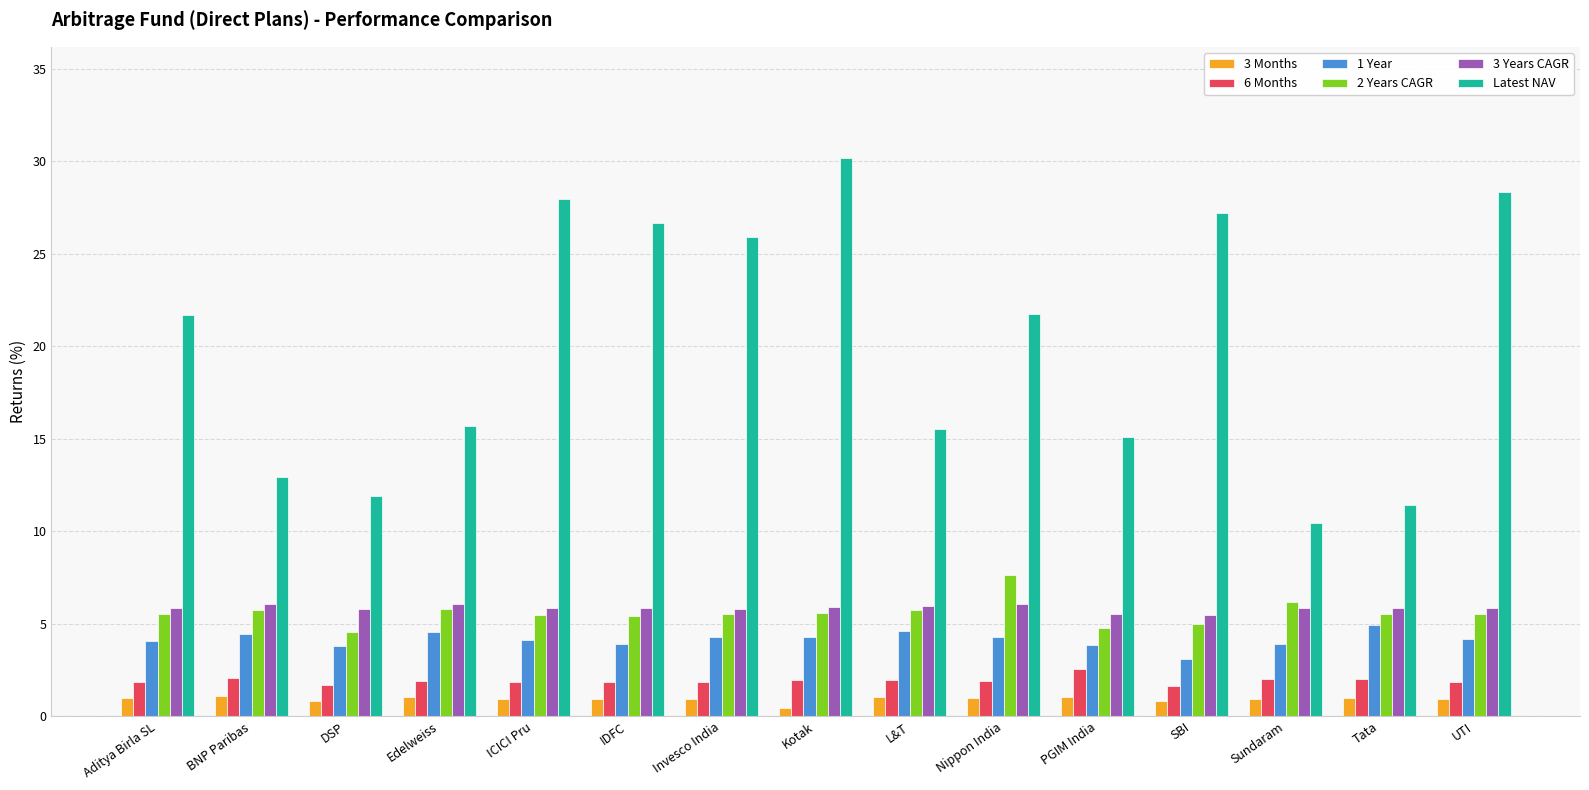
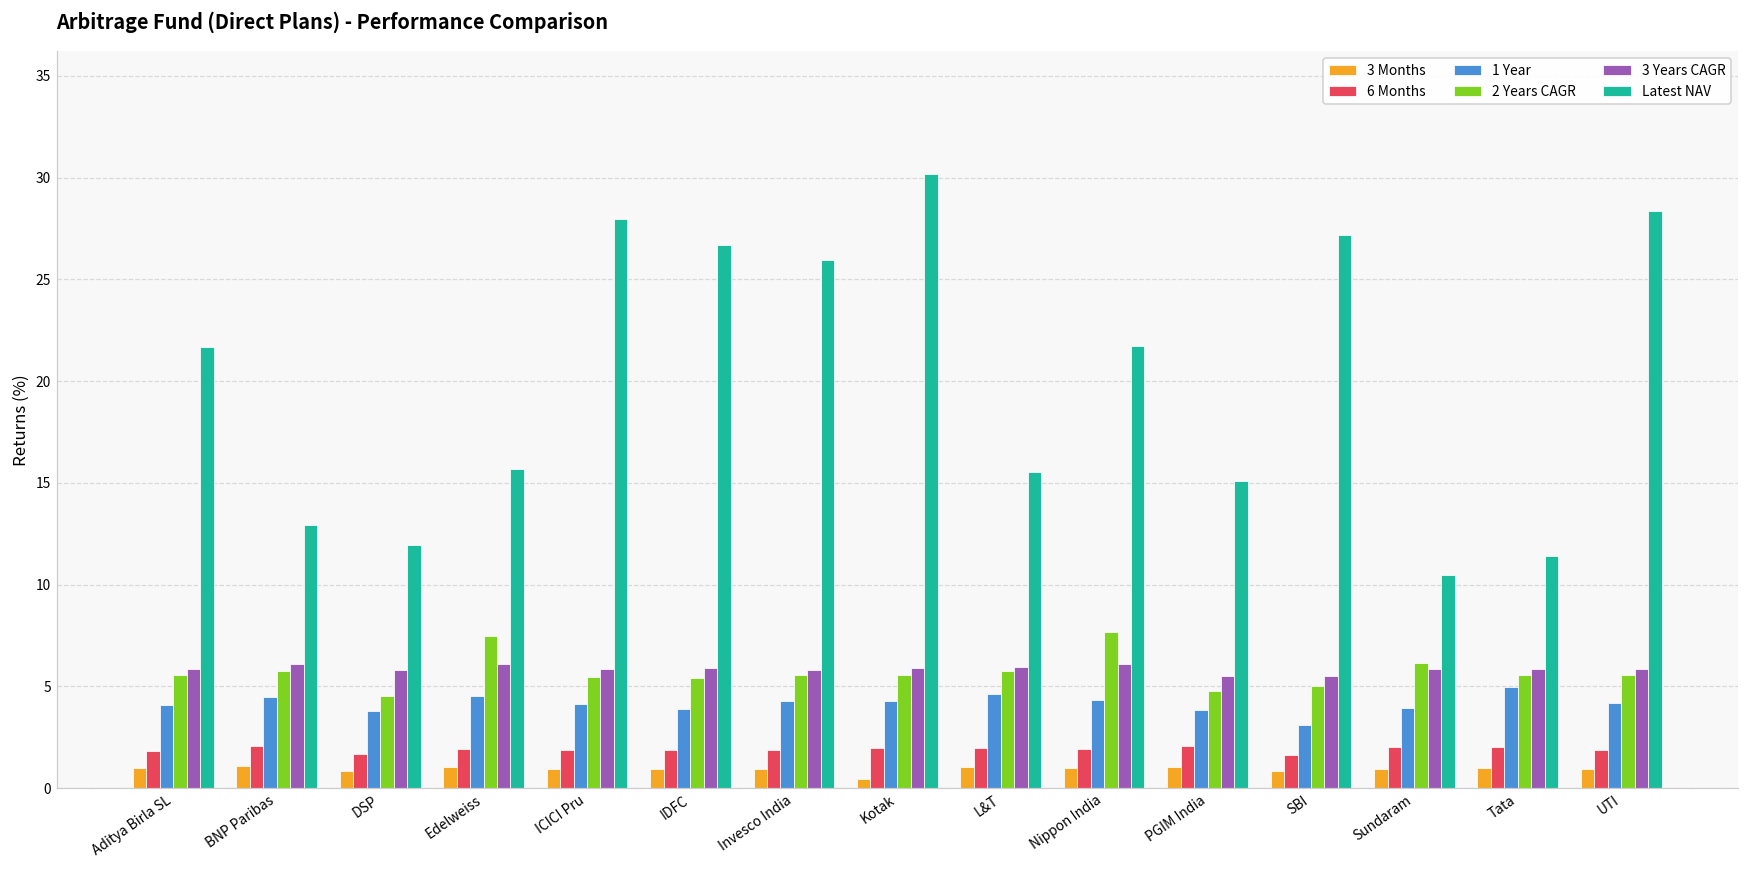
  {
    "3 Months": {
      "Aditya Birla SL": 1.0,
      "BNP Paribas": 1.1,
      "DSP": 0.8,
      "Edelweiss": 1.0,
      "ICICI Pru": 0.9,
      "IDFC": 0.9,
      "Invesco India": 0.9,
      "Kotak": 0.5,
      "L&T": 1.0,
      "Nippon India": 1.0,
      "PGIM India": 1.0,
      "SBI": 0.8,
      "Sundaram": 0.9,
      "Tata": 1.0,
      "UTI": 0.9
    },
    "6 Months": {
      "Aditya Birla SL": 1.8,
      "BNP Paribas": 2.0,
      "DSP": 1.7,
      "Edelweiss": 1.9,
      "ICICI Pru": 1.9,
      "IDFC": 1.9,
      "Invesco India": 1.9,
      "Kotak": 1.9,
      "L&T": 2.0,
      "Nippon India": 1.9,
-     "PGIM India": 2.6,
+     "PGIM India": 2.0,
      "SBI": 1.6,
      "Sundaram": 2.0,
      "Tata": 2.0,
      "UTI": 1.9
    },
    "1 Year": {
      "Aditya Birla SL": 4.1,
      "BNP Paribas": 4.5,
      "DSP": 3.8,
      "Edelweiss": 4.5,
      "ICICI Pru": 4.1,
      "IDFC": 3.9,
      "Invesco India": 4.3,
      "Kotak": 4.3,
      "L&T": 4.6,
      "Nippon India": 4.3,
      "PGIM India": 3.8,
      "SBI": 3.1,
      "Sundaram": 3.9,
      "Tata": 5.0,
      "UTI": 4.2
    },
    "2 Years CAGR": {
      "Aditya Birla SL": 5.5,
      "BNP Paribas": 5.8,
      "DSP": 4.5,
-     "Edelweiss": 5.8,
+     "Edelweiss": 7.5,
      "ICICI Pru": 5.5,
      "IDFC": 5.4,
      "Invesco India": 5.5,
      "Kotak": 5.6,
      "L&T": 5.8,
      "Nippon India": 7.7,
      "PGIM India": 4.8,
      "SBI": 5.0,
      "Sundaram": 6.2,
      "Tata": 5.5,
      "UTI": 5.5
    },
    "3 Years CAGR": {
      "Aditya Birla SL": 5.8,
      "BNP Paribas": 6.1,
      "DSP": 5.8,
      "Edelweiss": 6.1,
      "ICICI Pru": 5.8,
      "IDFC": 5.9,
      "Invesco India": 5.8,
      "Kotak": 5.9,
      "L&T": 5.9,
      "Nippon India": 6.1,
      "PGIM India": 5.5,
      "SBI": 5.5,
      "Sundaram": 5.9,
      "Tata": 5.9,
      "UTI": 5.9
    },
    "Latest NAV": {
      "Aditya Birla SL": 21.7,
      "BNP Paribas": 12.9,
      "DSP": 11.9,
      "Edelweiss": 15.7,
      "ICICI Pru": 28.0,
      "IDFC": 26.7,
      "Invesco India": 25.9,
      "Kotak": 30.2,
      "L&T": 15.5,
      "Nippon India": 21.7,
      "PGIM India": 15.1,
      "SBI": 27.2,
      "Sundaram": 10.5,
      "Tata": 11.4,
      "UTI": 28.4
    }
  }
